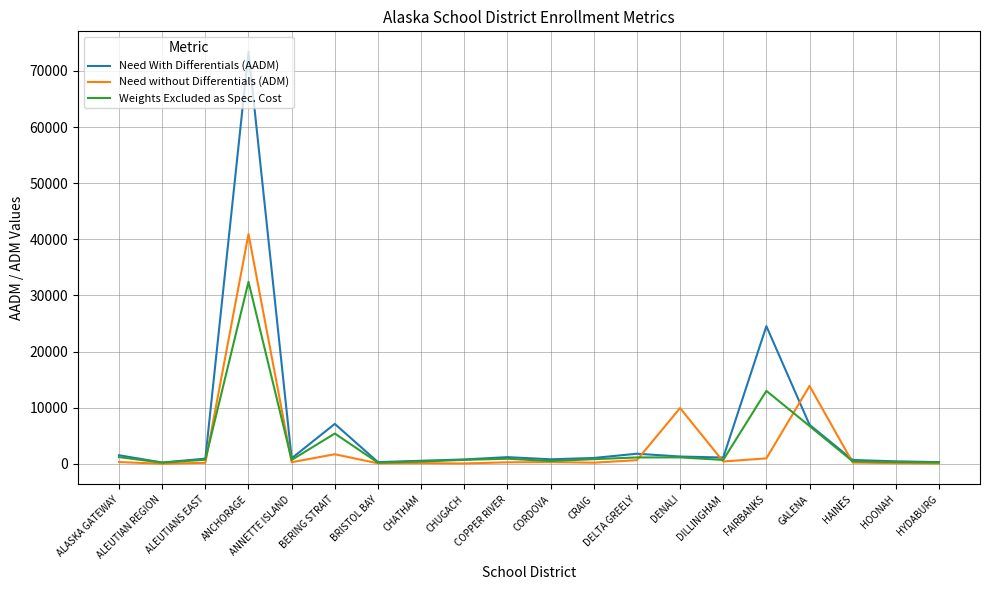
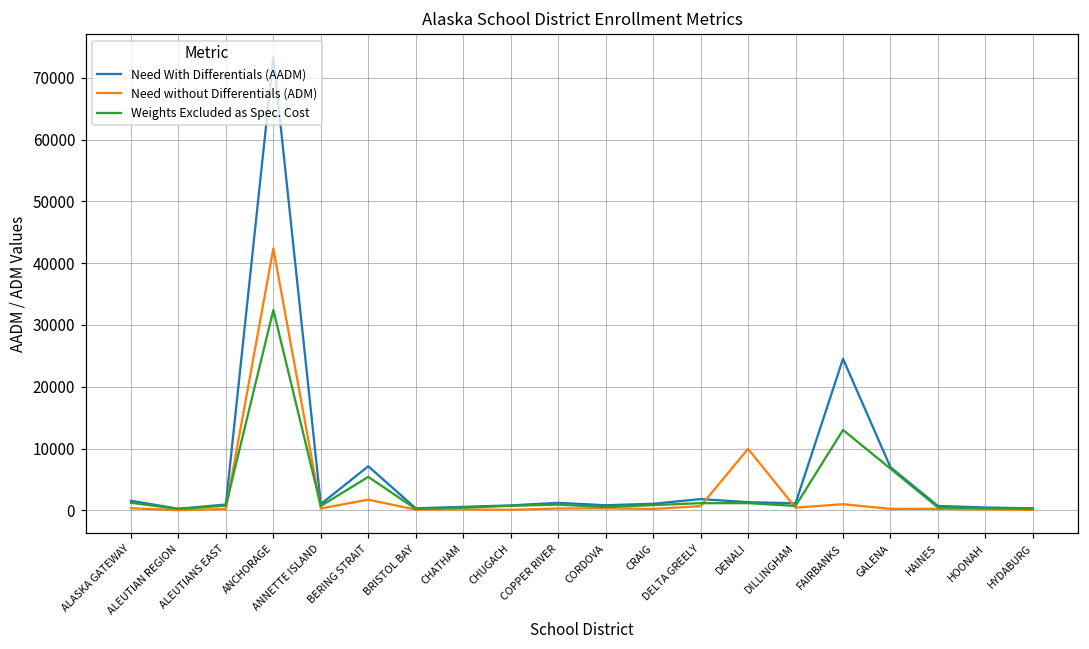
  {
    "Need With Differentials (AADM)": {
      "BERING STRAIT": 7000,
      "DELTA GREELY": 2000,
      "FAIRBANKS": 25000
    },
    "Need without Differentials (ADM)": {
      "ALASKA GATEWAY": 0,
      "ALEUTIANS EAST": 0,
-     "ANCHORAGE": 41000,
+     "ANCHORAGE": 42000,
      "BERING STRAIT": 2000,
      "CHUGACH": 0,
      "COPPER RIVER": 0,
      "CRAIG": 0,
      "DELTA GREELY": 1000,
      "DENALI": 10000,
      "FAIRBANKS": 1000,
-     "GALENA": 14000
+     "GALENA": 0
    },
    "Weights Excluded as Spec. Cost": {
      "ANCHORAGE": 32000,
      "BERING STRAIT": 5000,
      "DELTA GREELY": 1000,
      "FAIRBANKS": 13000
    }
  }
